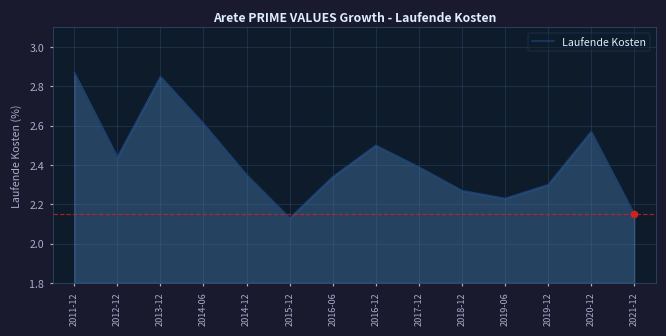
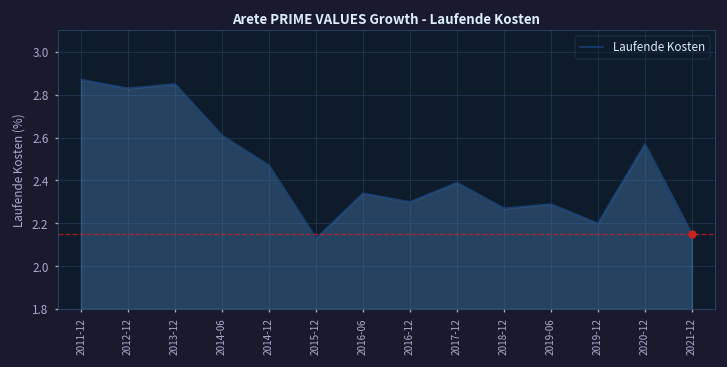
  {
    "Laufende Kosten": {
      "2011-12": 2.87,
-     "2012-12": 2.44,
+     "2012-12": 2.83,
      "2013-12": 2.85,
      "2014-06": 2.61,
-     "2014-12": 2.35,
+     "2014-12": 2.47,
      "2015-12": 2.13,
      "2016-06": 2.34,
-     "2016-12": 2.5,
+     "2016-12": 2.3,
      "2017-12": 2.39,
      "2018-12": 2.27,
-     "2019-06": 2.23,
-     "2019-12": 2.3,
+     "2019-06": 2.29,
+     "2019-12": 2.2,
      "2020-12": 2.57
    }
  }
